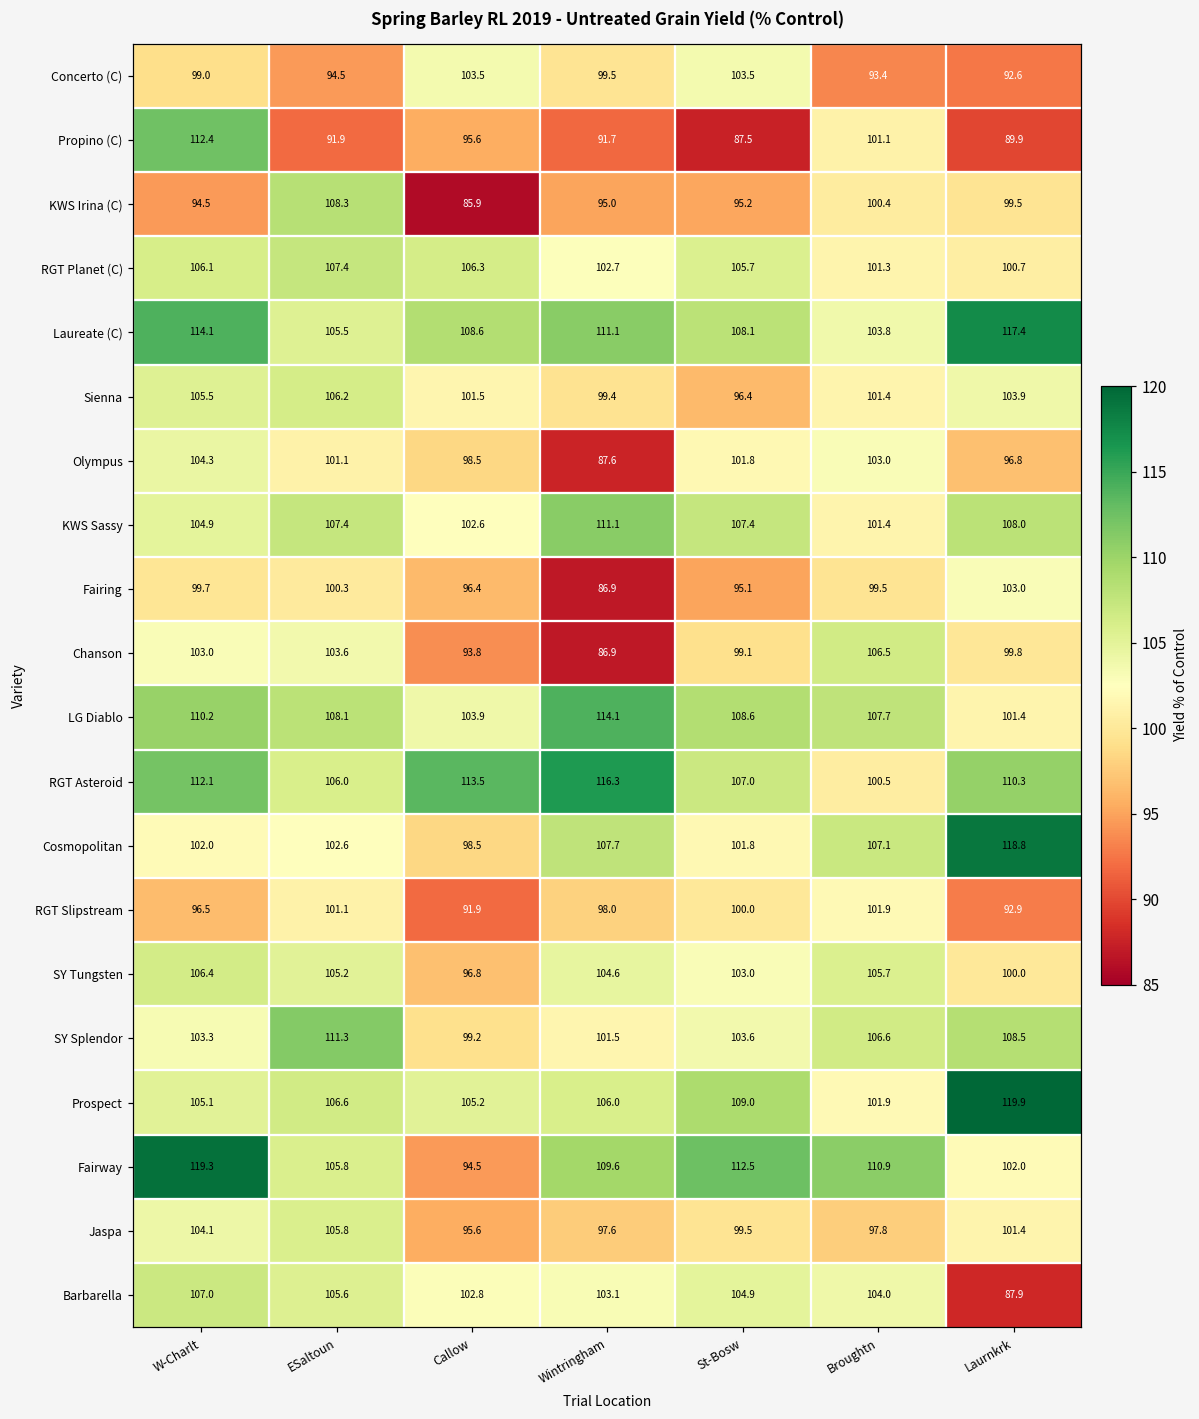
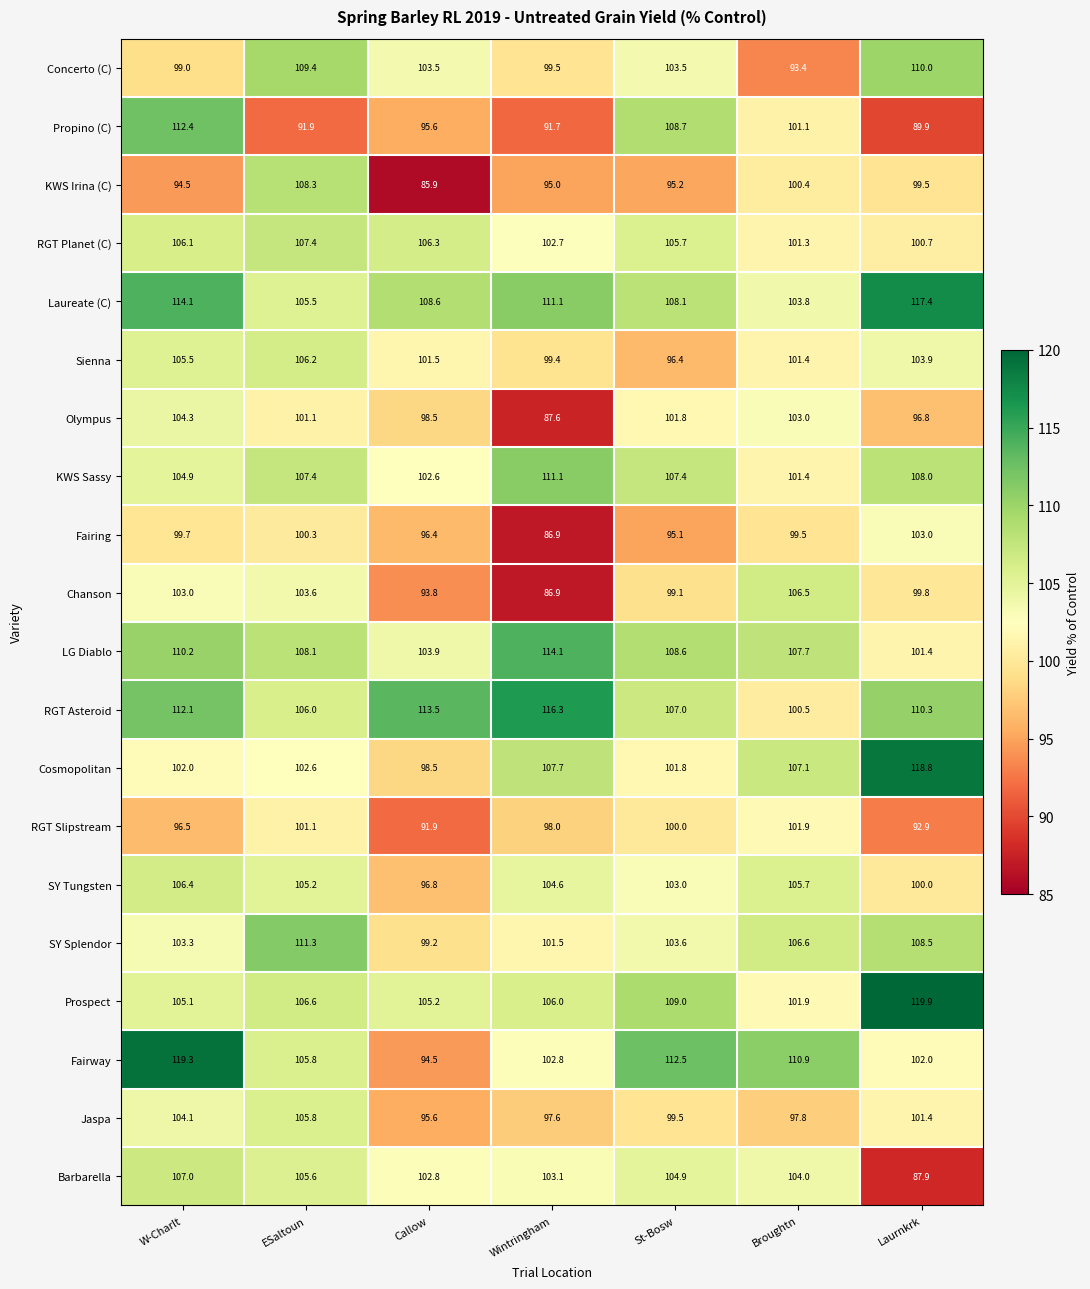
  {
    "Concerto (C)": {
      "W-Charlt": 99.0,
-     "ESaltoun": 94.5,
+     "ESaltoun": 109.4,
      "Callow": 103.5,
      "Wintringham": 99.5,
      "St-Bosw": 103.5,
      "Broughtn": 93.4,
-     "Laurnkrk": 92.6
+     "Laurnkrk": 110.0
    },
    "Propino (C)": {
      "W-Charlt": 112.4,
      "ESaltoun": 91.9,
      "Callow": 95.6,
      "Wintringham": 91.7,
-     "St-Bosw": 87.5,
+     "St-Bosw": 108.7,
      "Broughtn": 101.1,
      "Laurnkrk": 89.9
    },
    "KWS Irina (C)": {
      "W-Charlt": 94.5,
      "ESaltoun": 108.3,
      "Callow": 85.9,
      "Wintringham": 95.0,
      "St-Bosw": 95.2,
      "Broughtn": 100.4,
      "Laurnkrk": 99.5
    },
    "RGT Planet (C)": {
      "W-Charlt": 106.1,
      "ESaltoun": 107.4,
      "Callow": 106.3,
      "Wintringham": 102.7,
      "St-Bosw": 105.7,
      "Broughtn": 101.3,
      "Laurnkrk": 100.7
    },
    "Laureate (C)": {
      "W-Charlt": 114.1,
      "ESaltoun": 105.5,
      "Callow": 108.6,
      "Wintringham": 111.1,
      "St-Bosw": 108.1,
      "Broughtn": 103.8,
      "Laurnkrk": 117.4
    },
    "Sienna": {
      "W-Charlt": 105.5,
      "ESaltoun": 106.2,
      "Callow": 101.5,
      "Wintringham": 99.4,
      "St-Bosw": 96.4,
      "Broughtn": 101.4,
      "Laurnkrk": 103.9
    },
    "Olympus": {
      "W-Charlt": 104.3,
      "ESaltoun": 101.1,
      "Callow": 98.5,
      "Wintringham": 87.6,
      "St-Bosw": 101.8,
      "Broughtn": 103.0,
      "Laurnkrk": 96.8
    },
    "KWS Sassy": {
      "W-Charlt": 104.9,
      "ESaltoun": 107.4,
      "Callow": 102.6,
      "Wintringham": 111.1,
      "St-Bosw": 107.4,
      "Broughtn": 101.4,
      "Laurnkrk": 108.0
    },
    "Fairing": {
      "W-Charlt": 99.7,
      "ESaltoun": 100.3,
      "Callow": 96.4,
      "Wintringham": 86.9,
      "St-Bosw": 95.1,
      "Broughtn": 99.5,
      "Laurnkrk": 103.0
    },
    "Chanson": {
      "W-Charlt": 103.0,
      "ESaltoun": 103.6,
      "Callow": 93.8,
      "Wintringham": 86.9,
      "St-Bosw": 99.1,
      "Broughtn": 106.5,
      "Laurnkrk": 99.8
    },
    "LG Diablo": {
      "W-Charlt": 110.2,
      "ESaltoun": 108.1,
      "Callow": 103.9,
      "Wintringham": 114.1,
      "St-Bosw": 108.6,
      "Broughtn": 107.7,
      "Laurnkrk": 101.4
    },
    "RGT Asteroid": {
      "W-Charlt": 112.1,
      "ESaltoun": 106.0,
      "Callow": 113.5,
      "Wintringham": 116.3,
      "St-Bosw": 107.0,
      "Broughtn": 100.5,
      "Laurnkrk": 110.3
    },
    "Cosmopolitan": {
      "W-Charlt": 102.0,
      "ESaltoun": 102.6,
      "Callow": 98.5,
      "Wintringham": 107.7,
      "St-Bosw": 101.8,
      "Broughtn": 107.1,
      "Laurnkrk": 118.8
    },
    "RGT Slipstream": {
      "W-Charlt": 96.5,
      "ESaltoun": 101.1,
      "Callow": 91.9,
      "Wintringham": 98.0,
      "St-Bosw": 100.0,
      "Broughtn": 101.9,
      "Laurnkrk": 92.9
    },
    "SY Tungsten": {
      "W-Charlt": 106.4,
      "ESaltoun": 105.2,
      "Callow": 96.8,
      "Wintringham": 104.6,
      "St-Bosw": 103.0,
      "Broughtn": 105.7,
      "Laurnkrk": 100.0
    },
    "SY Splendor": {
      "W-Charlt": 103.3,
      "ESaltoun": 111.3,
      "Callow": 99.2,
      "Wintringham": 101.5,
      "St-Bosw": 103.6,
      "Broughtn": 106.6,
      "Laurnkrk": 108.5
    },
    "Prospect": {
      "W-Charlt": 105.1,
      "ESaltoun": 106.6,
      "Callow": 105.2,
      "Wintringham": 106.0,
      "St-Bosw": 109.0,
      "Broughtn": 101.9,
      "Laurnkrk": 119.9
    },
    "Fairway": {
      "W-Charlt": 119.3,
      "ESaltoun": 105.8,
      "Callow": 94.5,
-     "Wintringham": 109.6,
+     "Wintringham": 102.8,
      "St-Bosw": 112.5,
      "Broughtn": 110.9,
      "Laurnkrk": 102.0
    },
    "Jaspa": {
      "W-Charlt": 104.1,
      "ESaltoun": 105.8,
      "Callow": 95.6,
      "Wintringham": 97.6,
      "St-Bosw": 99.5,
      "Broughtn": 97.8,
      "Laurnkrk": 101.4
    },
    "Barbarella": {
      "W-Charlt": 107.0,
      "ESaltoun": 105.6,
      "Callow": 102.8,
      "Wintringham": 103.1,
      "St-Bosw": 104.9,
      "Broughtn": 104.0,
      "Laurnkrk": 87.9
    }
  }
